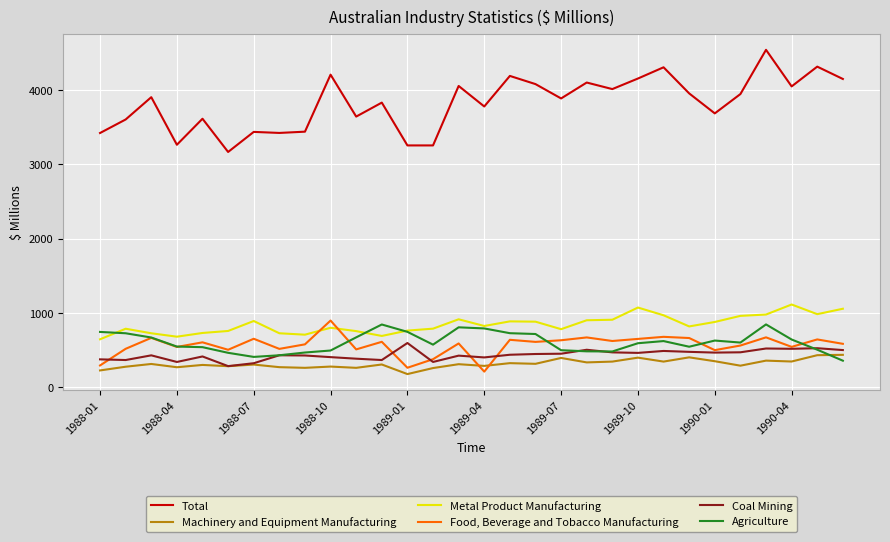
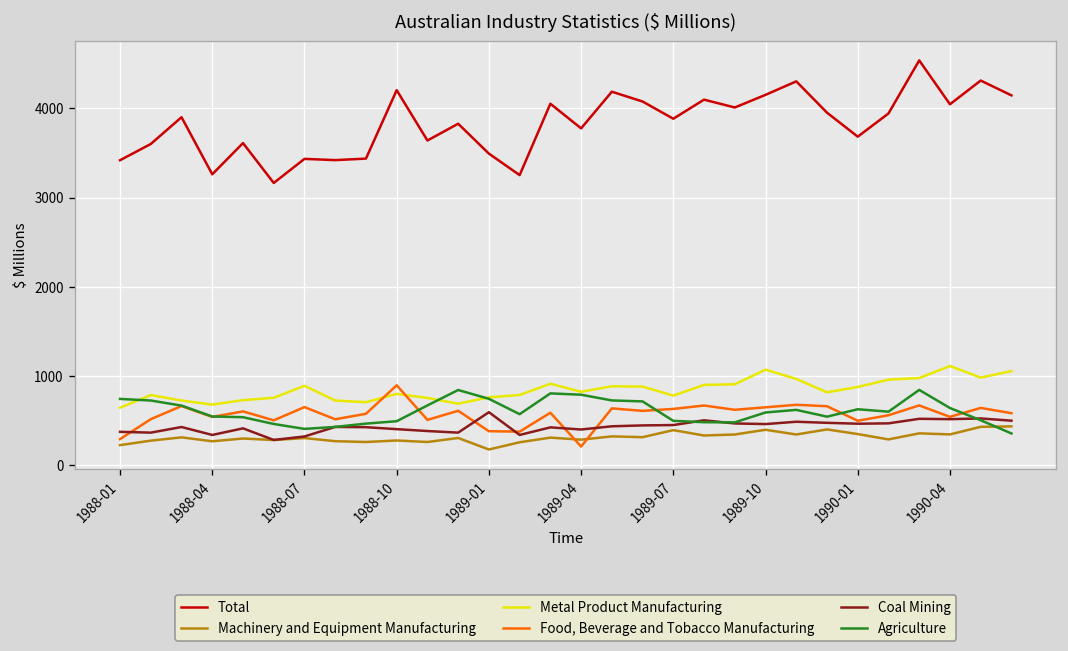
  {
    "Total": {
      "1988-01": 3400,
      "1988-04": 3300,
      "1988-07": 3400,
      "1988-10": 4200,
-     "1989-01": 3300,
+     "1989-01": 3500,
      "1989-04": 3800,
      "1989-07": 3900,
      "1989-10": 4200,
      "1990-01": 3700,
      "1990-04": 4000
    },
    "Machinery and Equipment Manufacturing": {
      "1988-01": 200,
      "1988-04": 300,
      "1988-10": 300,
      "1989-01": 200,
      "1989-04": 300,
      "1989-07": 400,
      "1989-10": 400,
      "1990-01": 400,
      "1990-04": 300
    },
    "Metal Product Manufacturing": {
      "1988-01": 600,
      "1988-04": 700,
      "1988-07": 900,
      "1988-10": 800,
      "1989-07": 800,
      "1989-10": 1100,
      "1990-01": 900,
      "1990-04": 1100
    },
    "Food, Beverage and Tobacco Manufacturing": {
      "1988-01": 300,
      "1988-07": 700,
      "1988-10": 900,
-     "1989-01": 300,
+     "1989-01": 400,
      "1989-04": 200,
      "1989-07": 600,
      "1989-10": 700
    },
    "Coal Mining": {
      "1988-01": 400,
      "1988-04": 300,
      "1988-10": 400,
      "1989-01": 600,
      "1989-04": 400,
      "1989-07": 500,
      "1989-10": 500
    },
    "Agriculture": {
      "1988-01": 700,
      "1988-07": 400,
      "1988-10": 500,
      "1989-07": 500,
      "1989-10": 600,
      "1990-01": 600,
      "1990-04": 600
    }
  }
